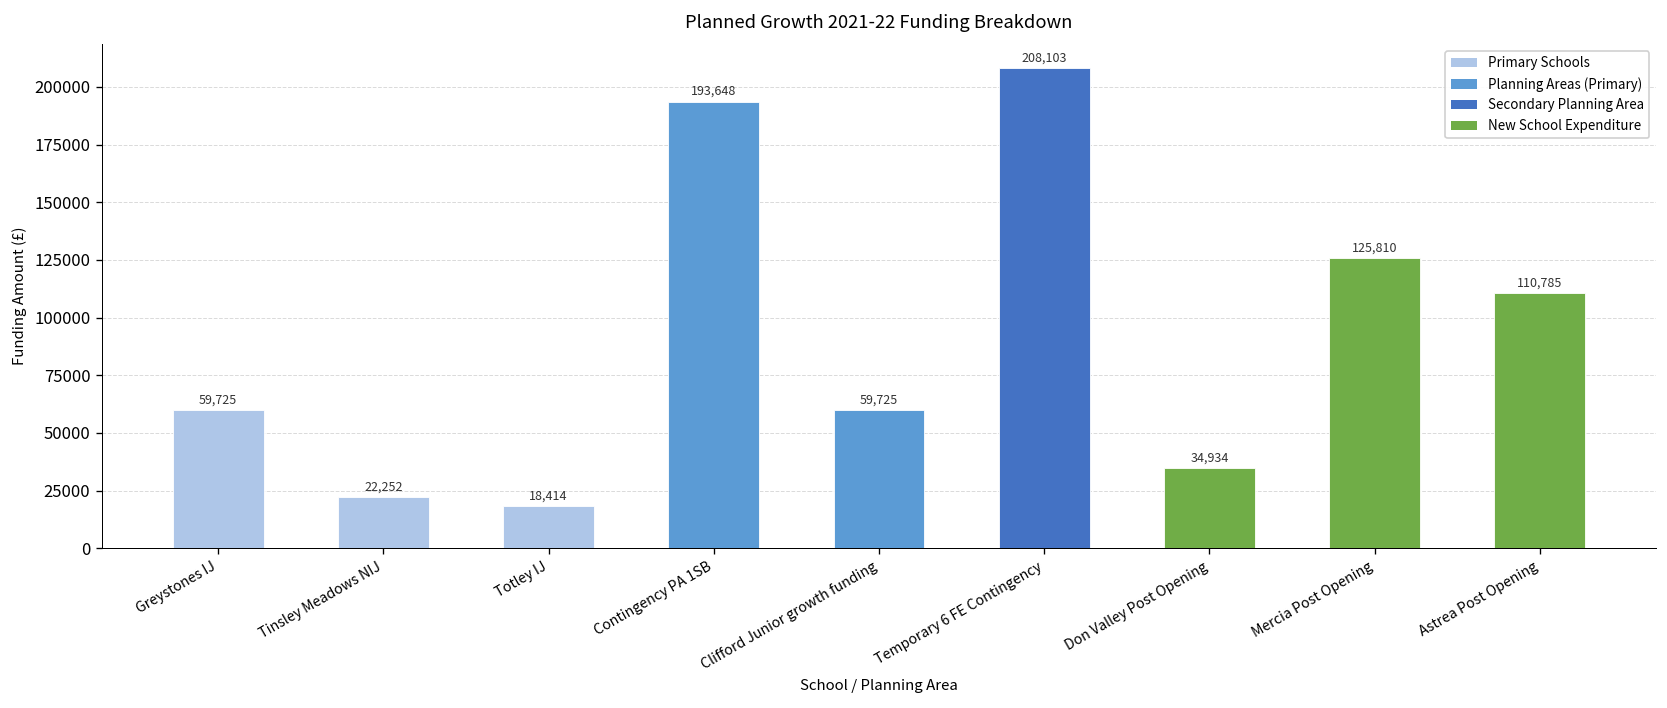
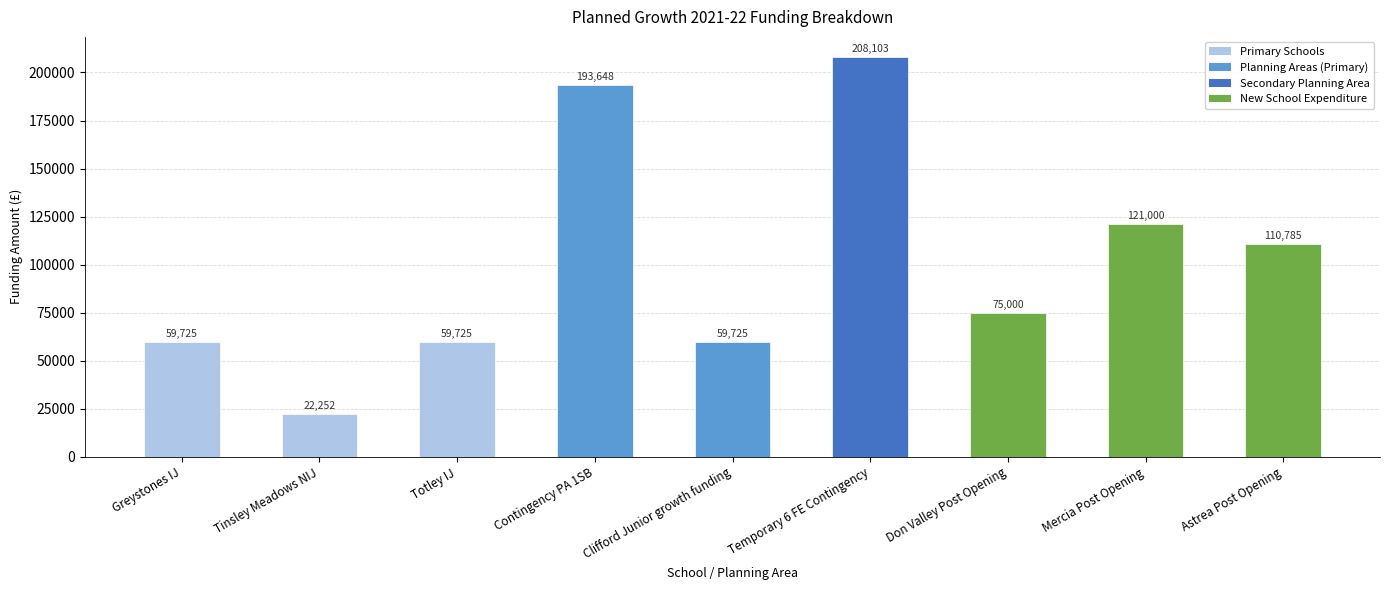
  {
    "Greystones IJ": "59,725",
    "Tinsley Meadows NIJ": "22,252",
-   "Totley IJ": "18,414",
+   "Totley IJ": "59,725",
    "Contingency PA 1SB": "193,648",
    "Clifford Junior growth funding": "59,725",
    "Temporary 6 FE Contingency": "208,103",
-   "Don Valley Post Opening": "34,934",
-   "Mercia Post Opening": "125,810",
+   "Don Valley Post Opening": "75,000",
+   "Mercia Post Opening": "121,000",
    "Astrea Post Opening": "110,785"
  }
